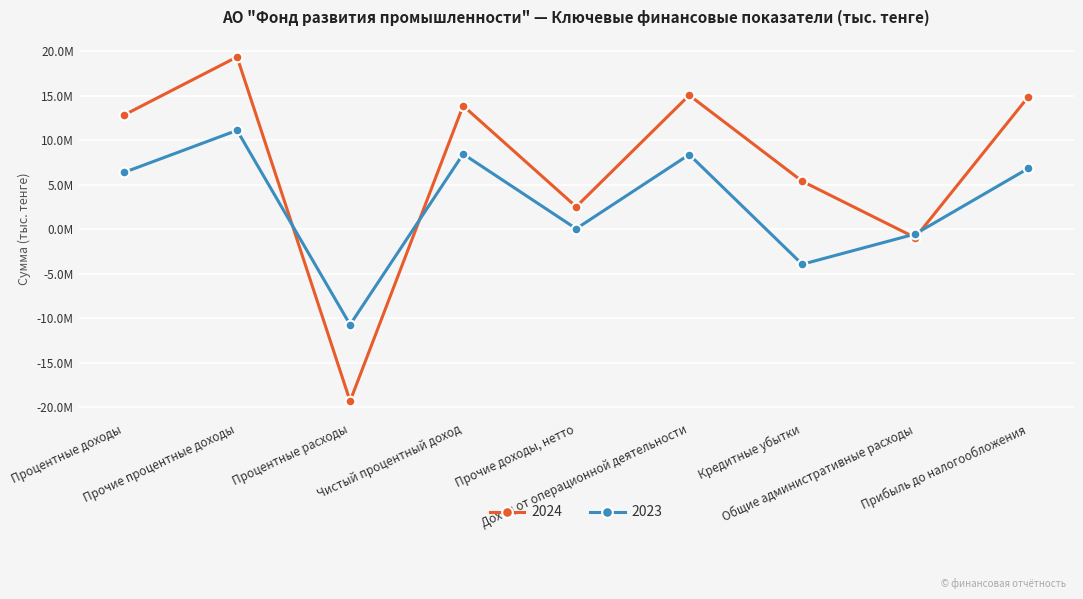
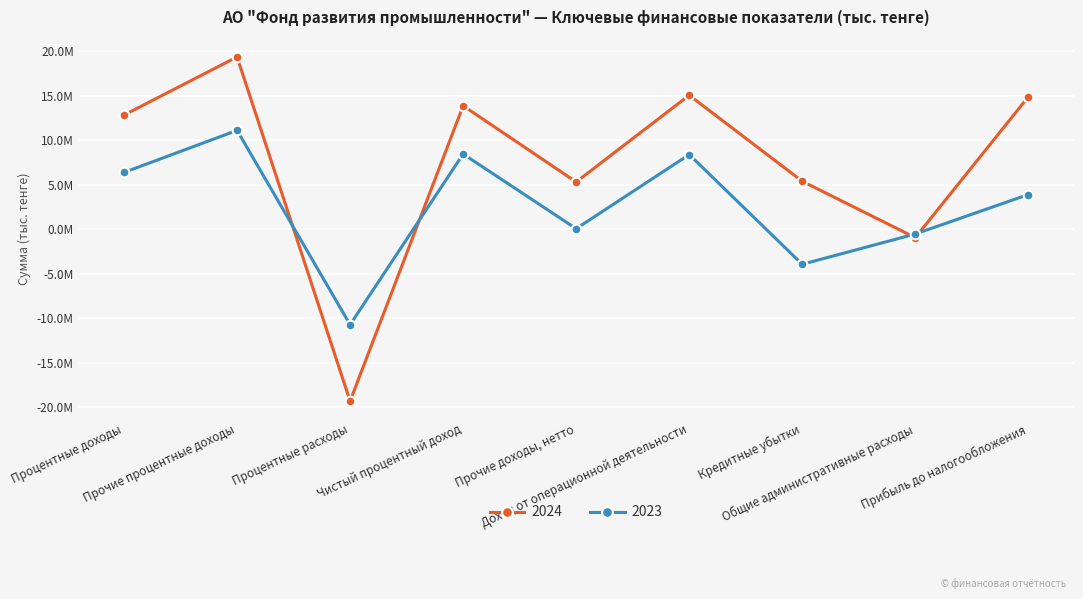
  {
    "2024": {
      "Процентные доходы": 13000000,
      "Прочие процентные доходы": 19000000,
      "Процентные расходы": -19000000,
      "Чистый процентный доход": 14000000,
-     "Прочие доходы, нетто": 3000000,
+     "Прочие доходы, нетто": 5000000,
      "Доход от операционной деятельности": 15000000,
      "Кредитные убытки": 5000000,
      "Общие административные расходы": -1000000,
      "Прибыль до налогообложения": 15000000
    },
    "2023": {
      "Процентные доходы": 6000000,
      "Прочие процентные доходы": 11000000,
      "Процентные расходы": -11000000,
      "Чистый процентный доход": 8000000,
      "Прочие доходы, нетто": 0,
      "Доход от операционной деятельности": 8000000,
      "Кредитные убытки": -4000000,
      "Общие административные расходы": -1000000,
-     "Прибыль до налогообложения": 7000000
+     "Прибыль до налогообложения": 4000000
    }
  }
